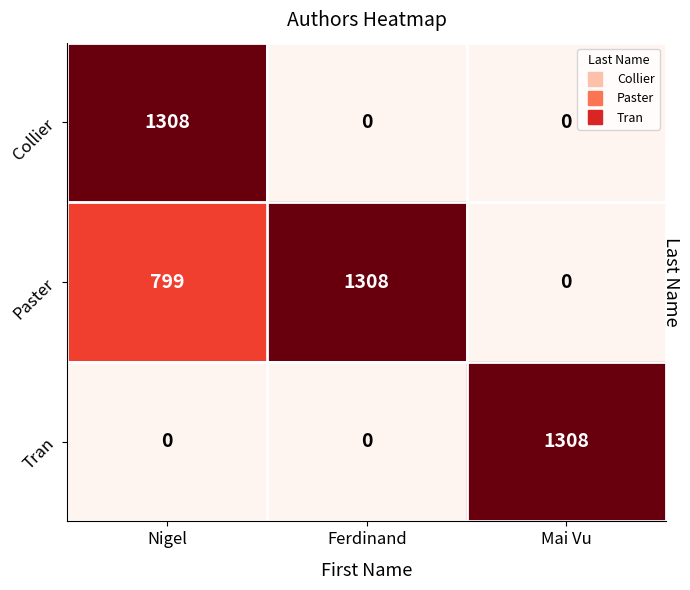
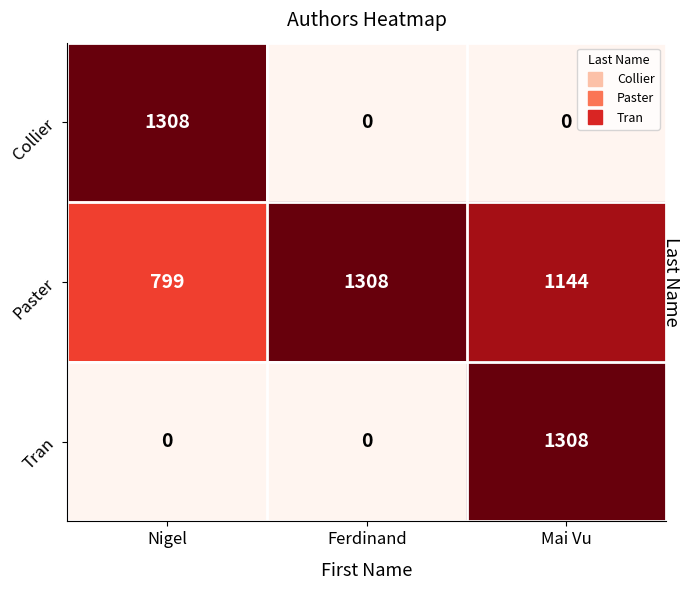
  {
    "Collier": {
      "Nigel": 1308,
      "Ferdinand": 0,
      "Mai Vu": 0
    },
    "Paster": {
      "Nigel": 799,
      "Ferdinand": 1308,
-     "Mai Vu": 0
+     "Mai Vu": 1144
    },
    "Tran": {
      "Nigel": 0,
      "Ferdinand": 0,
      "Mai Vu": 1308
    }
  }
